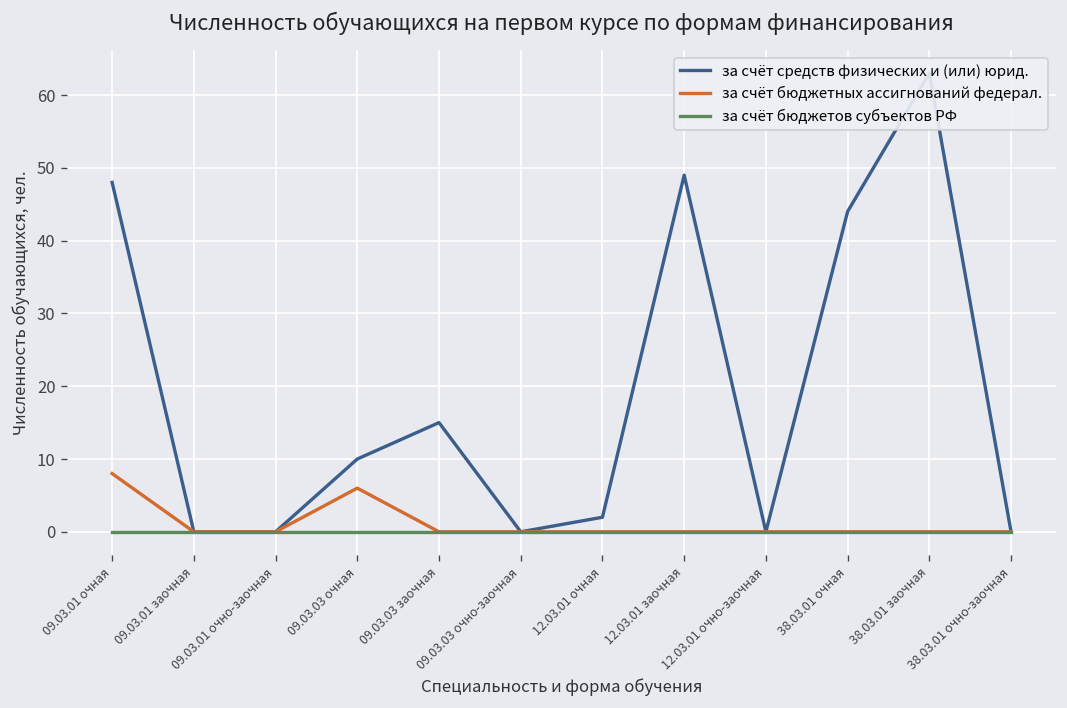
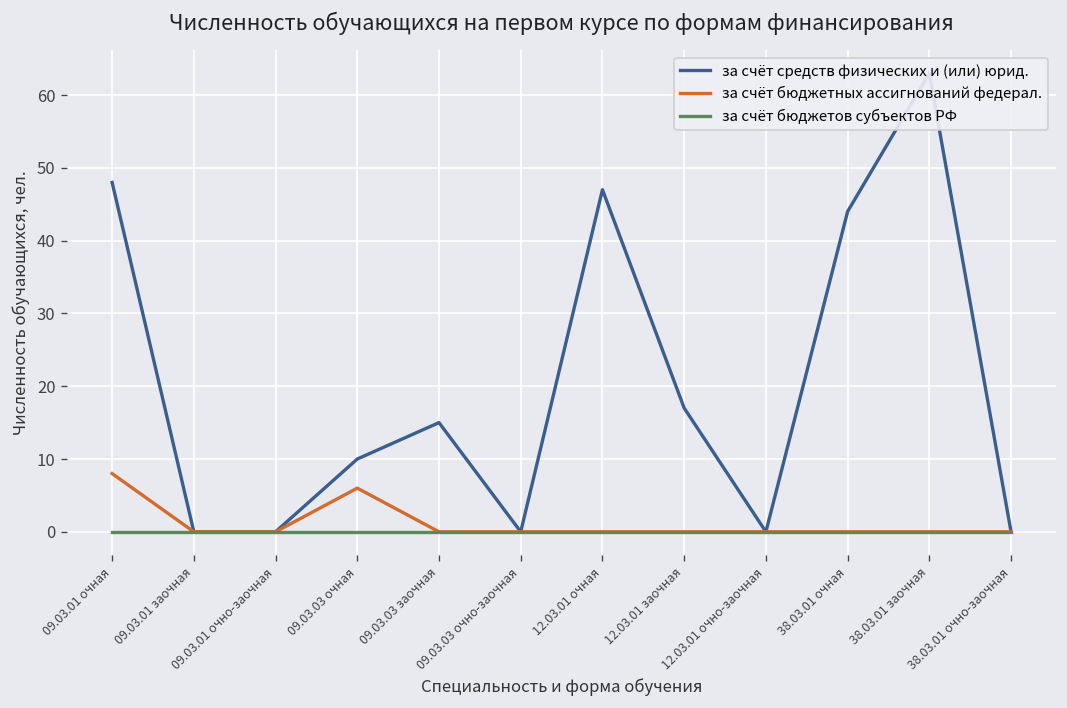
  {
    "за счёт средств физических и (или) юрид.": {
      "09.03.01 очная": 48,
      "09.03.03 очная": 10,
      "09.03.03 заочная": 15,
-     "12.03.01 очная": 2,
-     "12.03.01 заочная": 49,
+     "12.03.01 очная": 47,
+     "12.03.01 заочная": 17,
      "38.03.01 очная": 44
    },
    "за счёт бюджетных ассигнований федерал.": {
      "09.03.01 очная": 8,
      "09.03.03 очная": 6
    },
    "за счёт бюджетов субъектов РФ": {
      "09.03.01 очная": 0,
      "09.03.03 очная": 0
    }
  }
